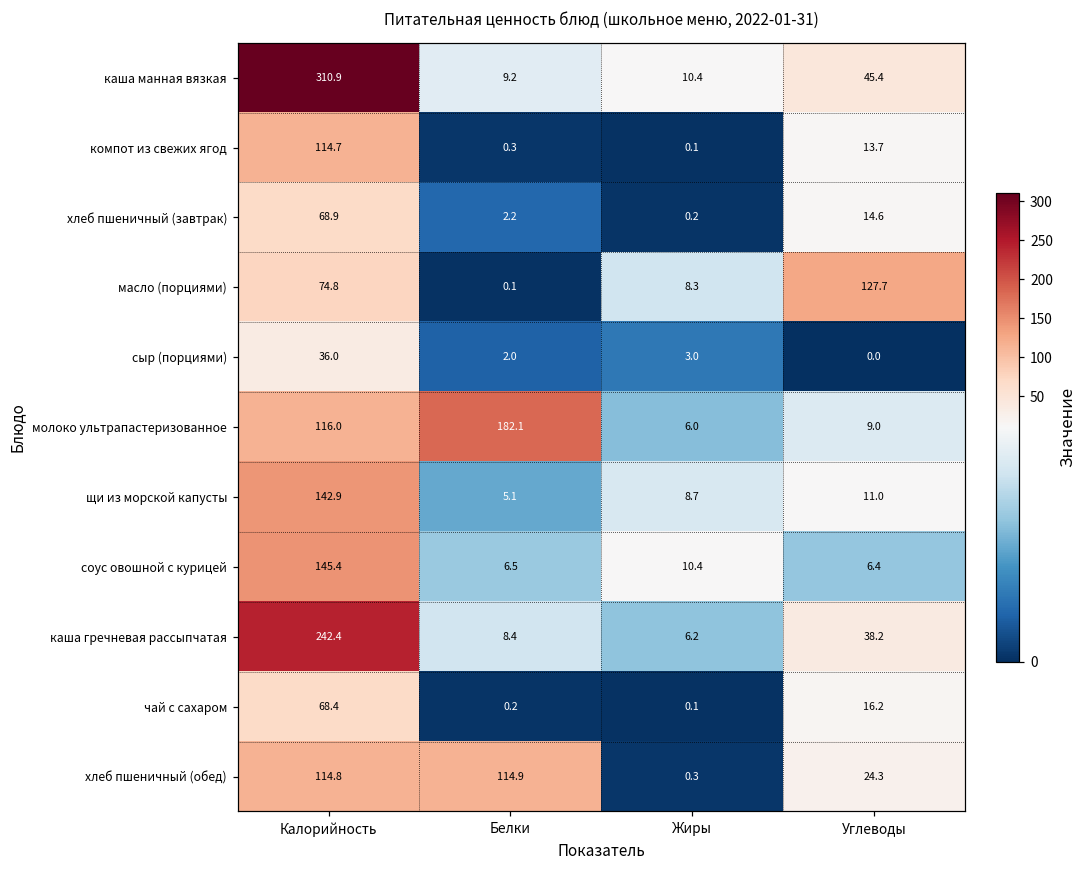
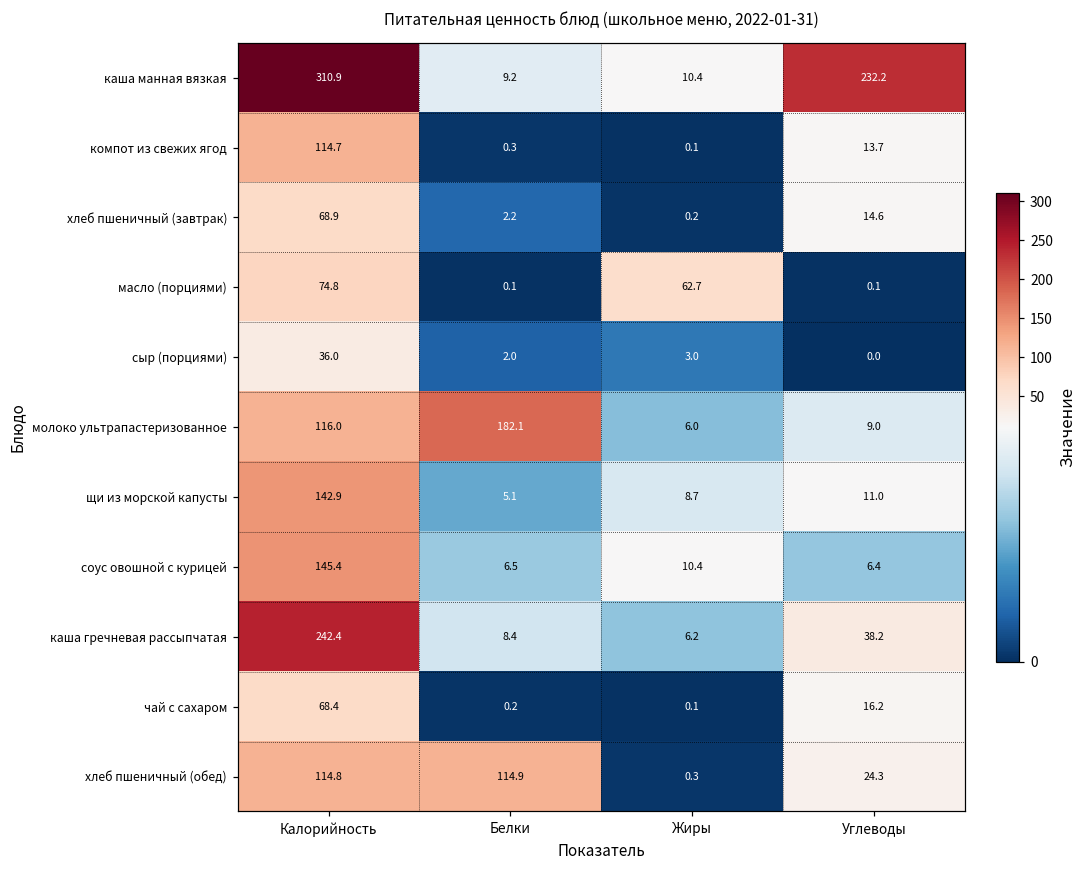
  {
    "каша манная вязкая": {
      "Калорийность": 310.9,
      "Белки": 9.2,
      "Жиры": 10.4,
-     "Углеводы": 45.4
+     "Углеводы": 232.2
    },
    "компот из свежих ягод": {
      "Калорийность": 114.7,
      "Белки": 0.3,
      "Жиры": 0.1,
      "Углеводы": 13.7
    },
    "хлеб пшеничный (завтрак)": {
      "Калорийность": 68.9,
      "Белки": 2.2,
      "Жиры": 0.2,
      "Углеводы": 14.6
    },
    "масло (порциями)": {
      "Калорийность": 74.8,
      "Белки": 0.1,
-     "Жиры": 8.3,
-     "Углеводы": 127.7
+     "Жиры": 62.7,
+     "Углеводы": 0.1
    },
    "сыр (порциями)": {
      "Калорийность": 36.0,
      "Белки": 2.0,
      "Жиры": 3.0,
      "Углеводы": 0.0
    },
    "молоко ультрапастеризованное": {
      "Калорийность": 116.0,
      "Белки": 182.1,
      "Жиры": 6.0,
      "Углеводы": 9.0
    },
    "щи из морской капусты": {
      "Калорийность": 142.9,
      "Белки": 5.1,
      "Жиры": 8.7,
      "Углеводы": 11.0
    },
    "соус овошной с курицей": {
      "Калорийность": 145.4,
      "Белки": 6.5,
      "Жиры": 10.4,
      "Углеводы": 6.4
    },
    "каша гречневая рассыпчатая": {
      "Калорийность": 242.4,
      "Белки": 8.4,
      "Жиры": 6.2,
      "Углеводы": 38.2
    },
    "чай с сахаром": {
      "Калорийность": 68.4,
      "Белки": 0.2,
      "Жиры": 0.1,
      "Углеводы": 16.2
    },
    "хлеб пшеничный (обед)": {
      "Калорийность": 114.8,
      "Белки": 114.9,
      "Жиры": 0.3,
      "Углеводы": 24.3
    }
  }
